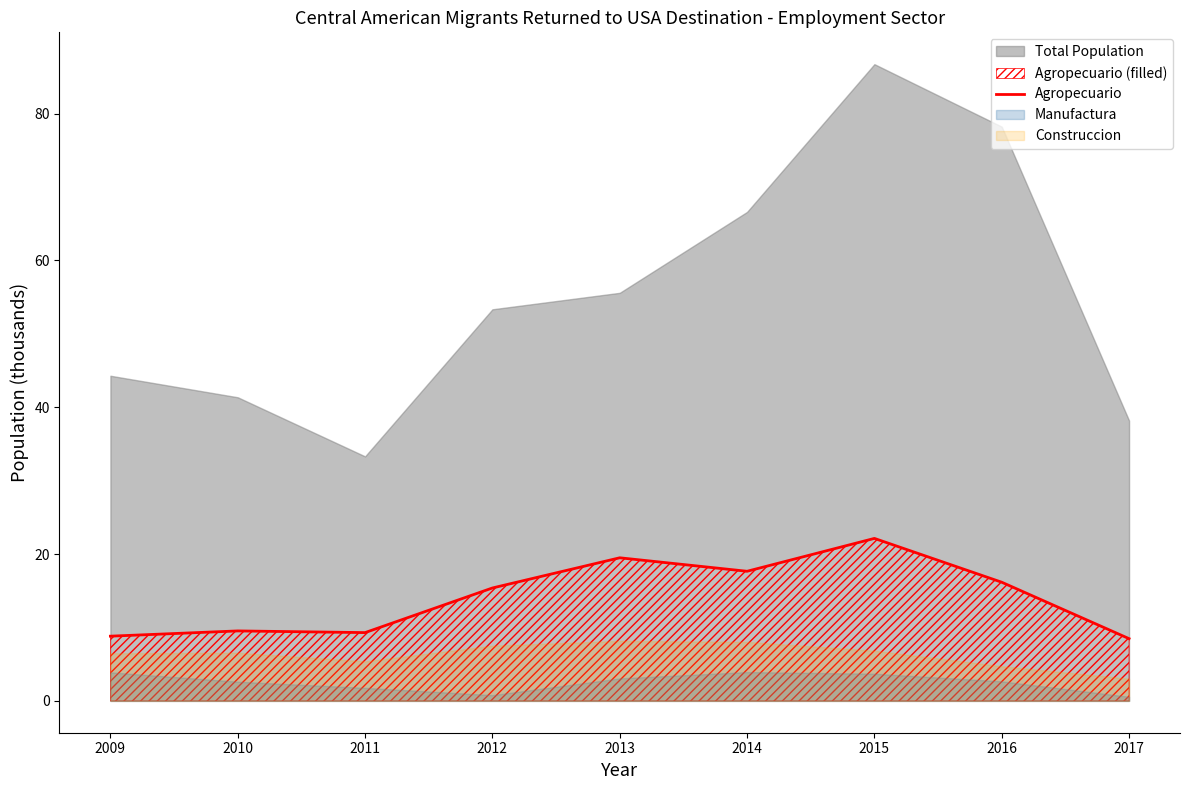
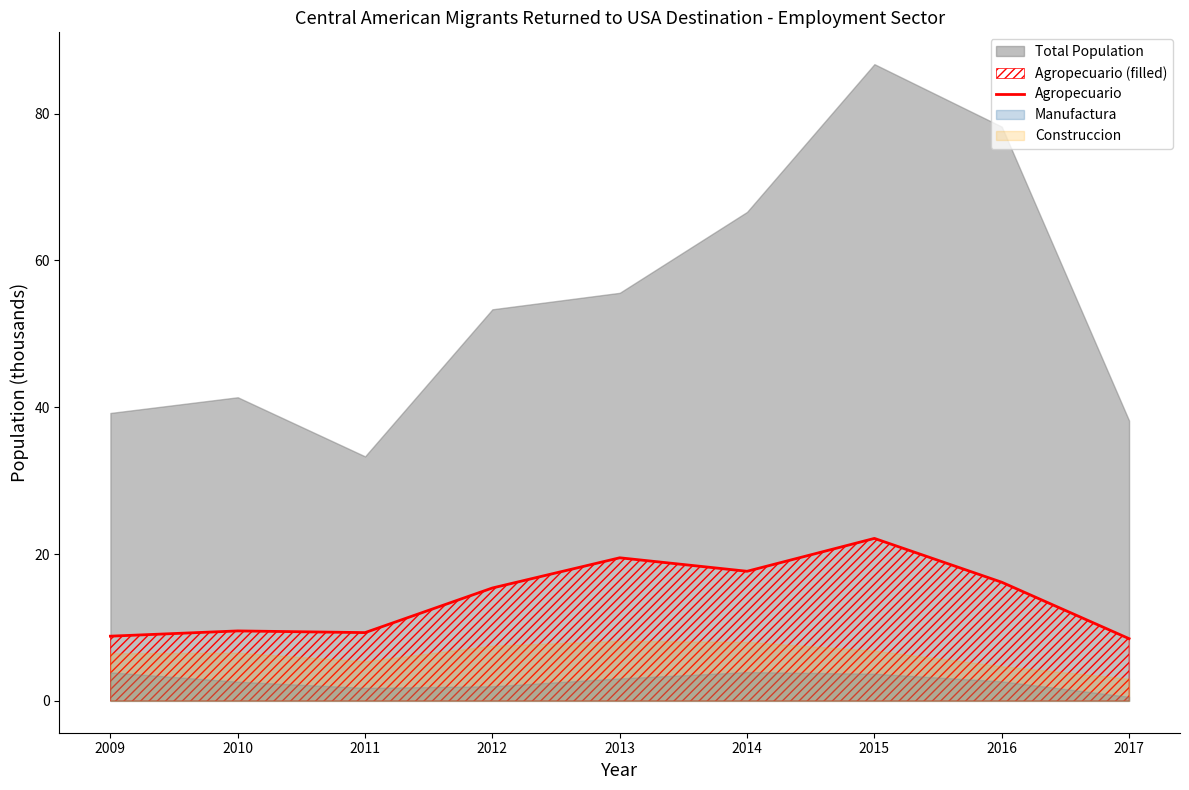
  {
    "Total Population": {
-     "2009": 44,
+     "2009": 39,
      "2010": 41,
      "2011": 33,
      "2012": 53,
      "2013": 56,
      "2014": 67,
      "2015": 87,
      "2017": 38
    },
    "Manufactura": {
      "2009": 4,
      "2010": 3,
      "2011": 2,
-     "2012": 1,
+     "2012": 2,
      "2013": 3,
      "2014": 4,
      "2015": 4,
      "2016": 3,
      "2017": 1
    },
    "Construccion": {
      "2009": 6,
      "2010": 7,
      "2011": 5,
      "2012": 8,
      "2013": 8,
      "2014": 8,
      "2015": 7,
      "2016": 5,
      "2017": 3
    }
  }
